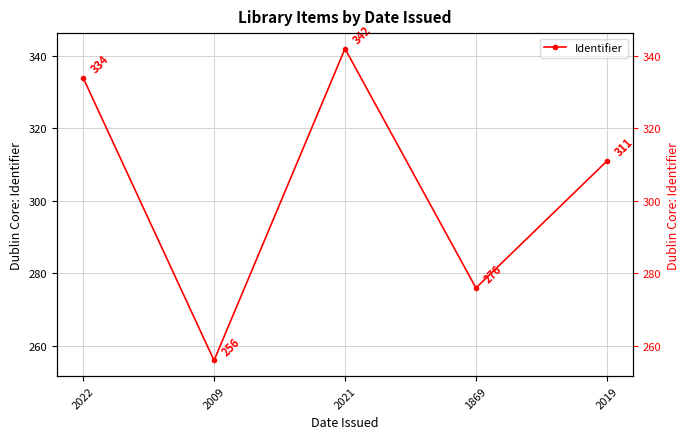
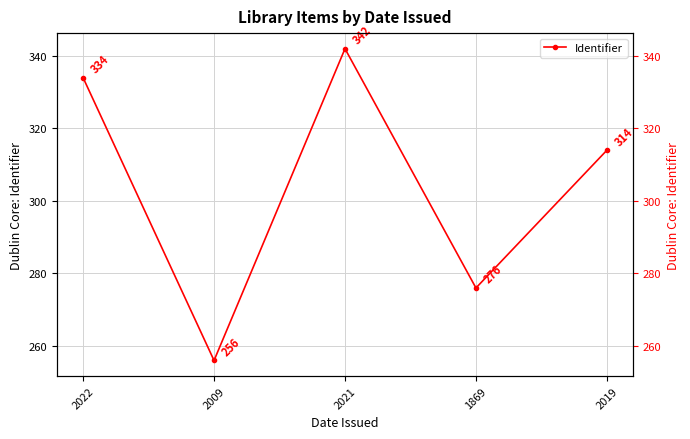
  {
    "2022": 334,
    "2009": 256,
    "2021": 342,
    "1869": 276,
-   "2019": 311
+   "2019": 314
  }
